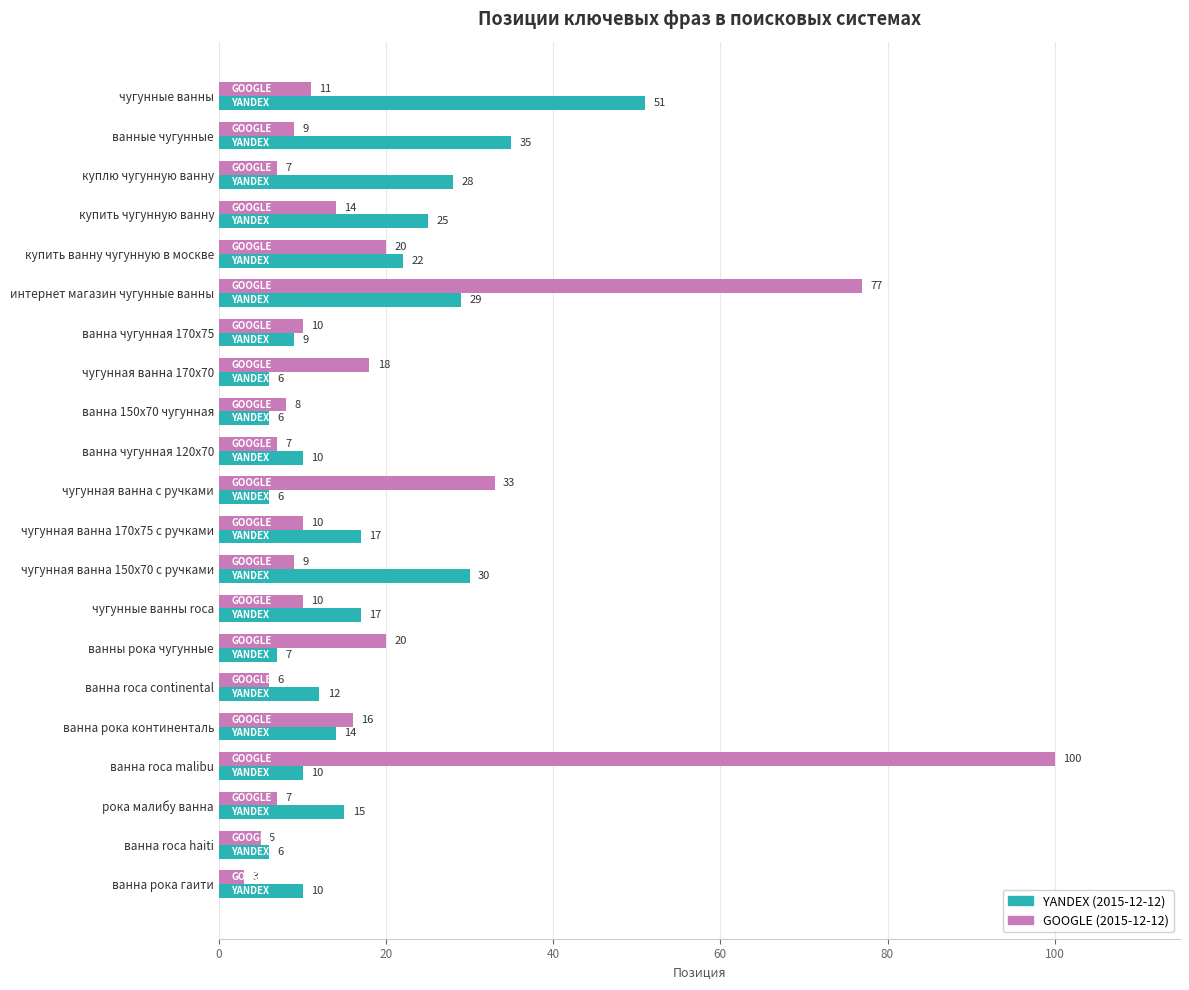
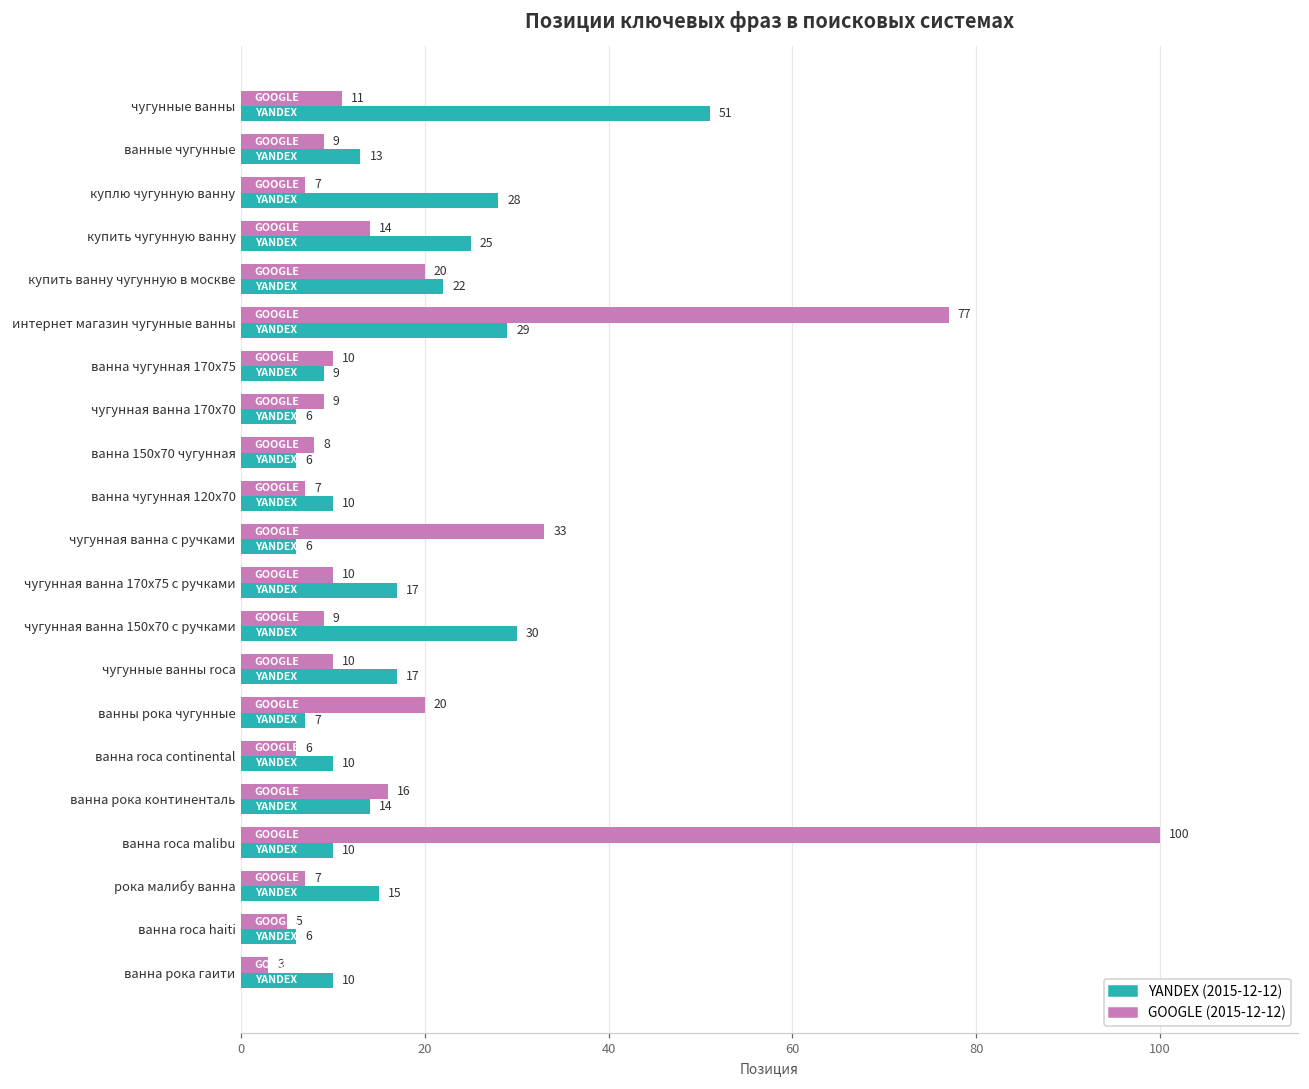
  {
    "YANDEX (2015-12-12)": {
      "чугунные ванны": 51,
-     "ванные чугунные": 35,
+     "ванные чугунные": 13,
      "куплю чугунную ванну": 28,
      "купить чугунную ванну": 25,
      "купить ванну чугунную в москве": 22,
      "интернет магазин чугунные ванны": 29,
      "ванна чугунная 170х75": 9,
      "чугунная ванна 170х70": 6,
      "ванна 150х70 чугунная": 6,
      "ванна чугунная 120х70": 10,
      "чугунная ванна с ручками": 6,
      "чугунная ванна 170х75 с ручками": 17,
      "чугунная ванна 150х70 с ручками": 30,
      "чугунные ванны roca": 17,
      "ванны рока чугунные": 7,
-     "ванна roca continental": 12,
+     "ванна roca continental": 10,
      "ванна рока континенталь": 14,
      "ванна roca malibu": 10,
      "рока малибу ванна": 15,
      "ванна roca haiti": 6,
      "ванна рока гаити": 10
    },
    "GOOGLE (2015-12-12)": {
      "чугунные ванны": 11,
      "ванные чугунные": 9,
      "куплю чугунную ванну": 7,
      "купить чугунную ванну": 14,
      "купить ванну чугунную в москве": 20,
      "интернет магазин чугунные ванны": 77,
      "ванна чугунная 170х75": 10,
-     "чугунная ванна 170х70": 18,
+     "чугунная ванна 170х70": 9,
      "ванна 150х70 чугунная": 8,
      "ванна чугунная 120х70": 7,
      "чугунная ванна с ручками": 33,
      "чугунная ванна 170х75 с ручками": 10,
      "чугунная ванна 150х70 с ручками": 9,
      "чугунные ванны roca": 10,
      "ванны рока чугунные": 20,
      "ванна roca continental": 6,
      "ванна рока континенталь": 16,
      "ванна roca malibu": 100,
      "рока малибу ванна": 7,
      "ванна рока гаити": 3
    }
  }
